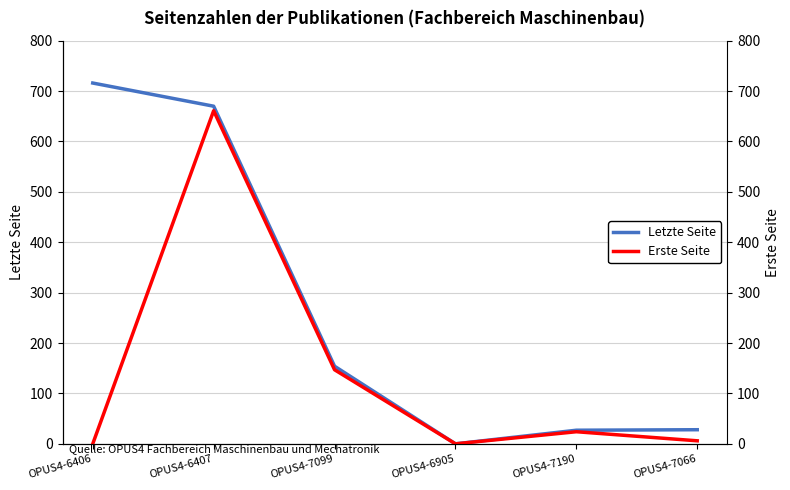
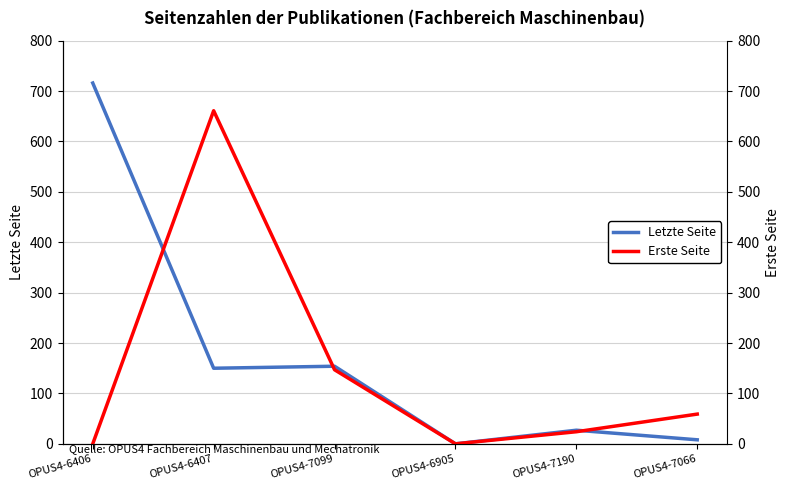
  {
    "Letzte Seite": {
      "OPUS4-6406": 720,
-     "OPUS4-6407": 670,
+     "OPUS4-6407": 150,
      "OPUS4-7099": 150,
      "OPUS4-6905": 0,
      "OPUS4-7190": 30,
-     "OPUS4-7066": 30
+     "OPUS4-7066": 10
    },
    "Erste Seite": {
      "OPUS4-6406": 0,
      "OPUS4-6407": 660,
      "OPUS4-7099": 150,
      "OPUS4-6905": 0,
      "OPUS4-7190": 20,
-     "OPUS4-7066": 10
+     "OPUS4-7066": 60
    }
  }
